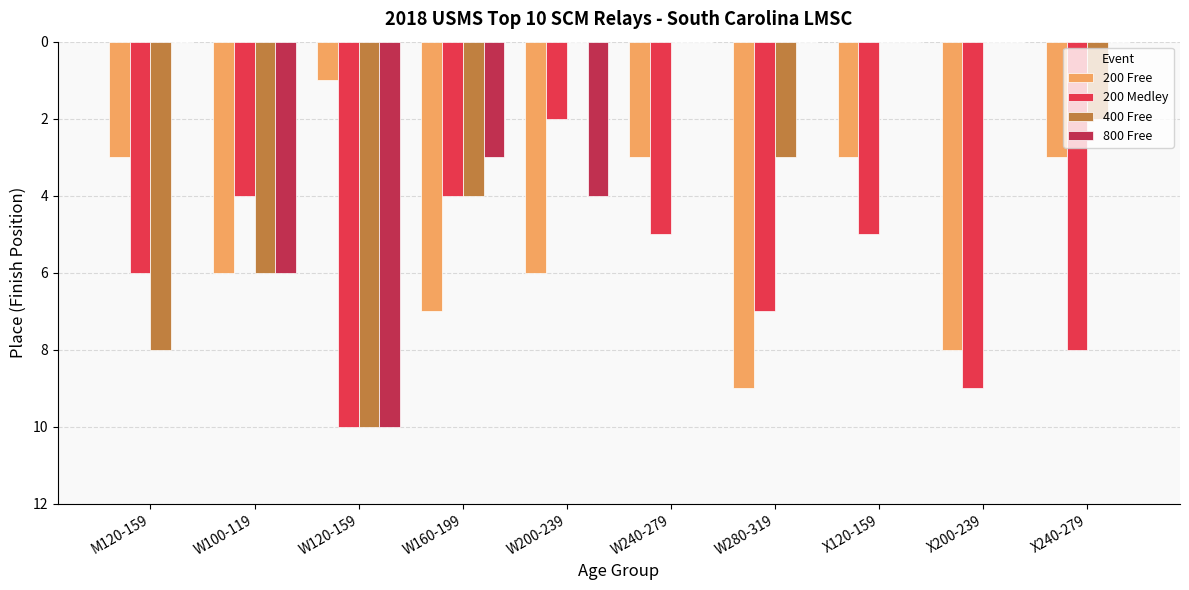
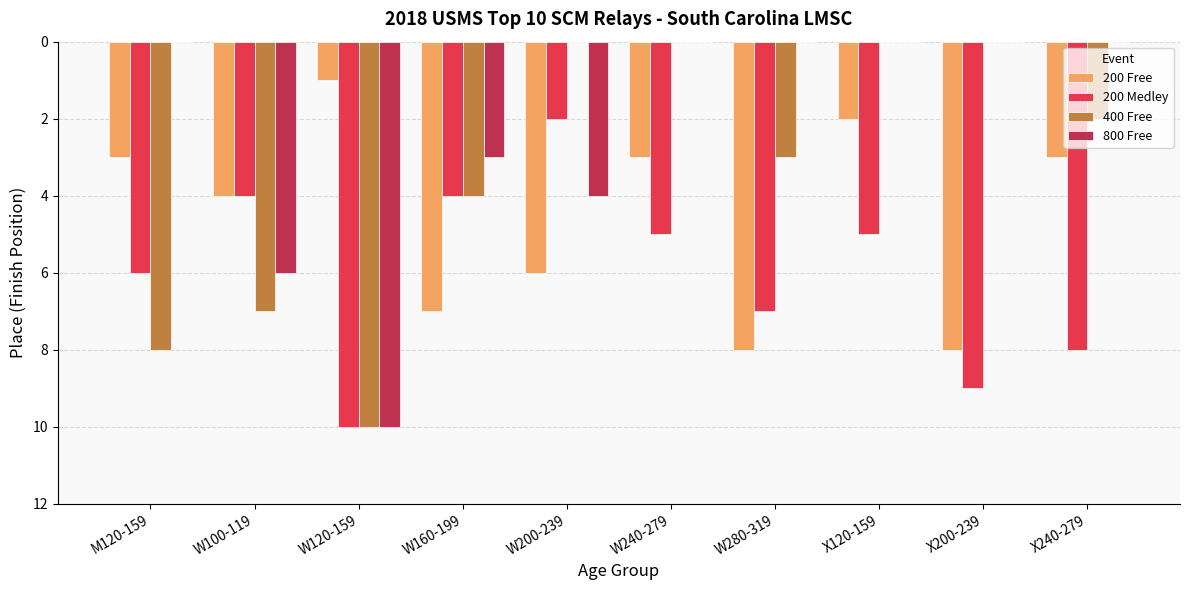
  {
    "200 Free": {
      "M120-159": 3,
-     "W100-119": 6,
+     "W100-119": 4,
      "W120-159": 1,
      "W160-199": 7,
      "W200-239": 6,
      "W240-279": 3,
-     "W280-319": 9,
-     "X120-159": 3,
+     "W280-319": 8,
+     "X120-159": 2,
      "X200-239": 8,
      "X240-279": 3
    },
    "400 Free": {
      "M120-159": 8,
-     "W100-119": 6,
+     "W100-119": 7,
      "W120-159": 10,
      "W160-199": 4,
      "W200-239": 0,
      "W240-279": 0,
      "W280-319": 3,
      "X120-159": 0,
      "X200-239": 0
    }
  }
